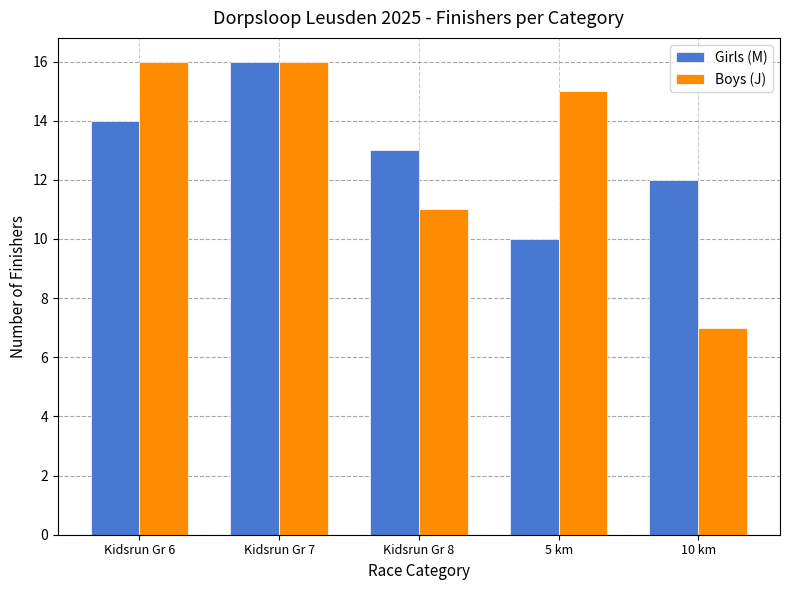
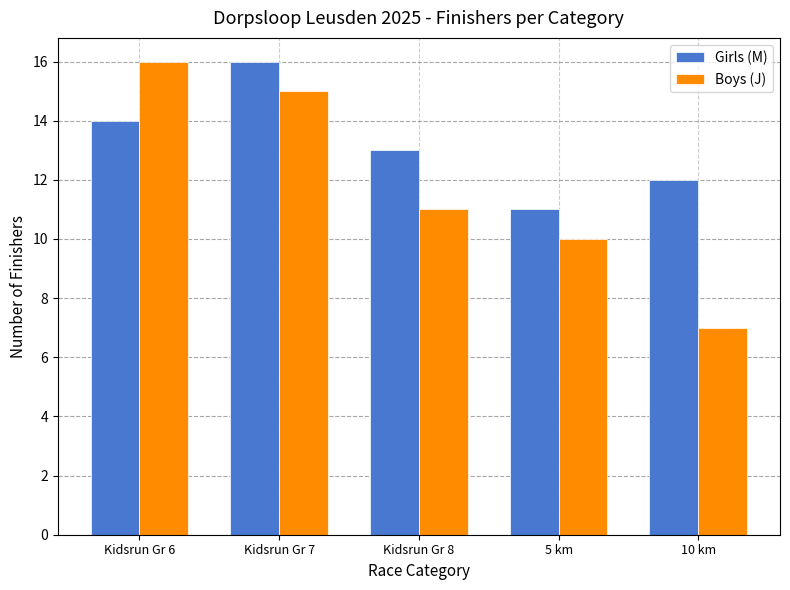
  {
    "Girls (M)": {
      "Kidsrun Gr 6": 14,
      "Kidsrun Gr 7": 16,
      "Kidsrun Gr 8": 13,
-     "5 km": 10,
+     "5 km": 11,
      "10 km": 12
    },
    "Boys (J)": {
      "Kidsrun Gr 6": 16,
-     "Kidsrun Gr 7": 16,
+     "Kidsrun Gr 7": 15,
      "Kidsrun Gr 8": 11,
-     "5 km": 15,
+     "5 km": 10,
      "10 km": 7
    }
  }
